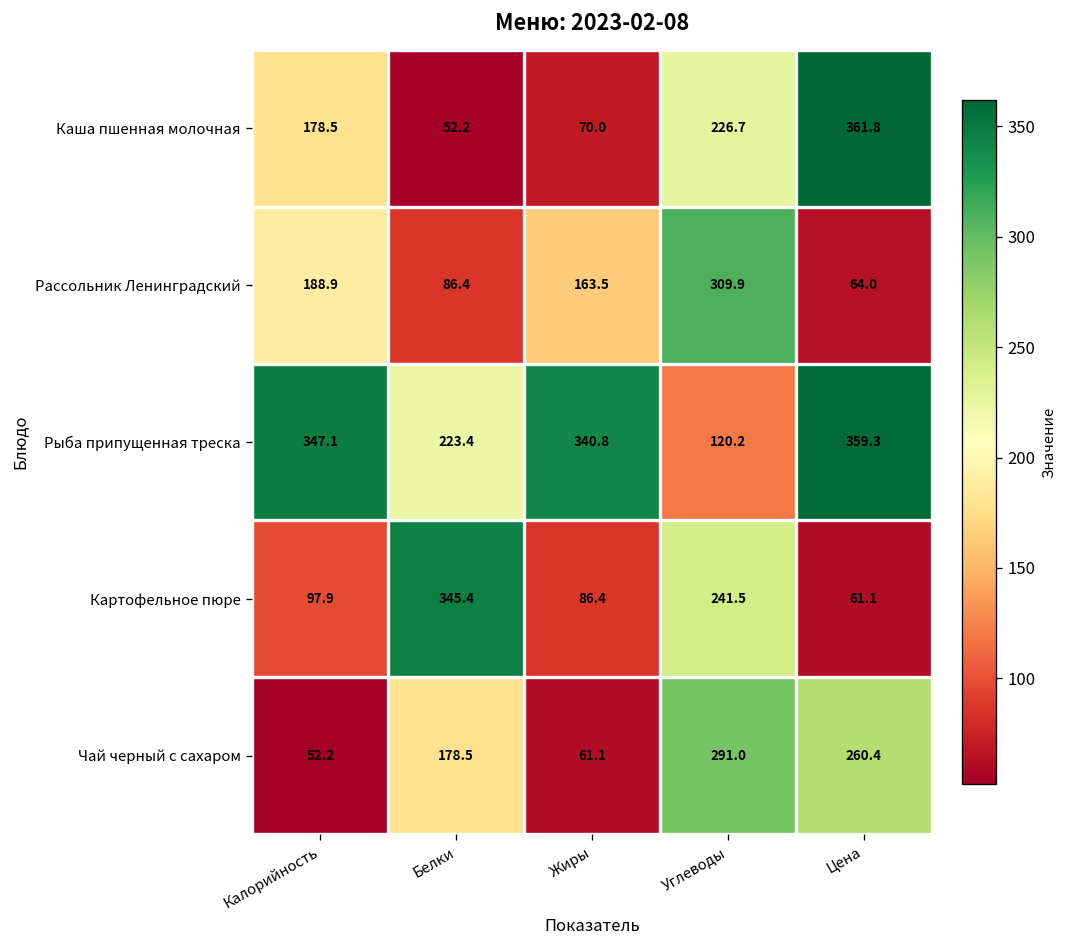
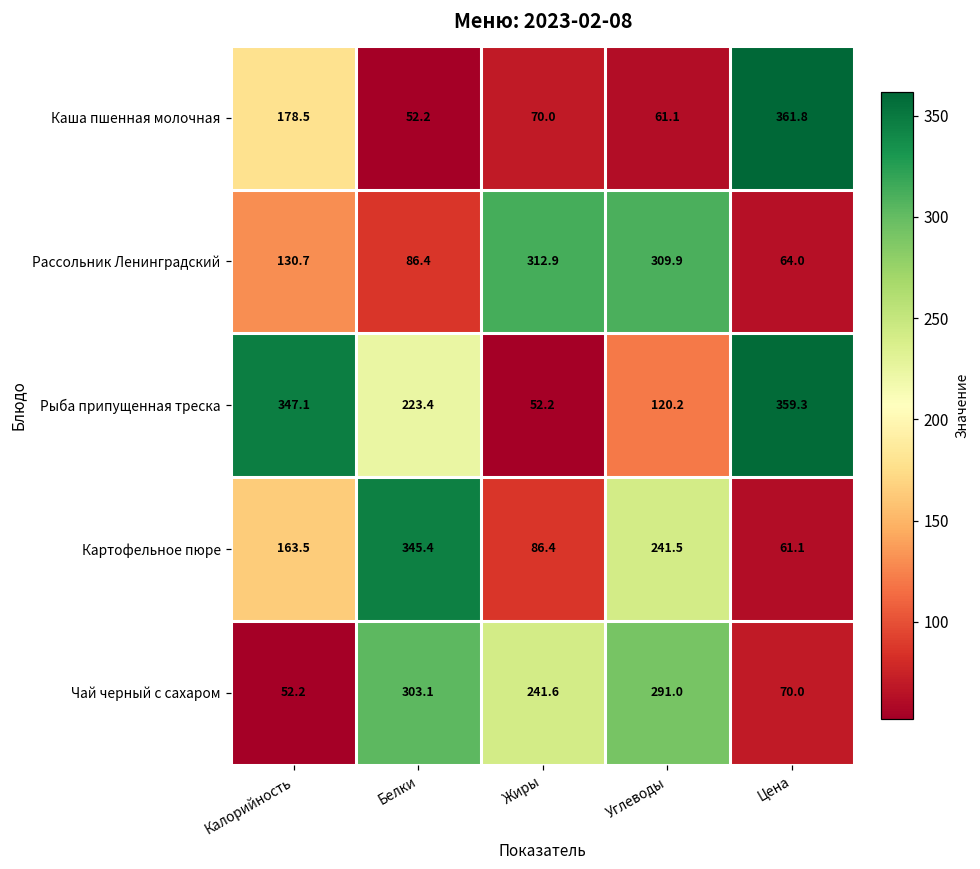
  {
    "Каша пшенная молочная": {
      "Калорийность": 178.5,
      "Белки": 52.2,
      "Жиры": 70.0,
-     "Углеводы": 226.7,
+     "Углеводы": 61.1,
      "Цена": 361.8
    },
    "Рассольник Ленинградский": {
-     "Калорийность": 188.9,
+     "Калорийность": 130.7,
      "Белки": 86.4,
-     "Жиры": 163.5,
+     "Жиры": 312.9,
      "Углеводы": 309.9,
      "Цена": 64.0
    },
    "Рыба припущенная треска": {
      "Калорийность": 347.1,
      "Белки": 223.4,
-     "Жиры": 340.8,
+     "Жиры": 52.2,
      "Углеводы": 120.2,
      "Цена": 359.3
    },
    "Картофельное пюре": {
-     "Калорийность": 97.9,
+     "Калорийность": 163.5,
      "Белки": 345.4,
      "Жиры": 86.4,
      "Углеводы": 241.5,
      "Цена": 61.1
    },
    "Чай черный с сахаром": {
      "Калорийность": 52.2,
-     "Белки": 178.5,
-     "Жиры": 61.1,
+     "Белки": 303.1,
+     "Жиры": 241.6,
      "Углеводы": 291.0,
-     "Цена": 260.4
+     "Цена": 70.0
    }
  }
